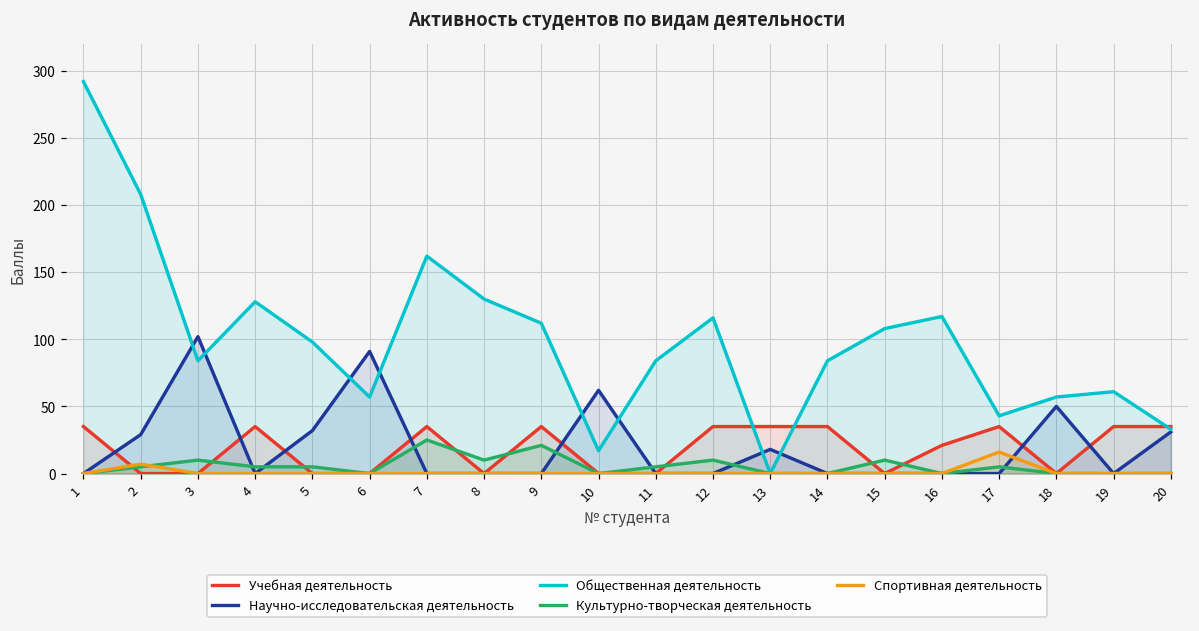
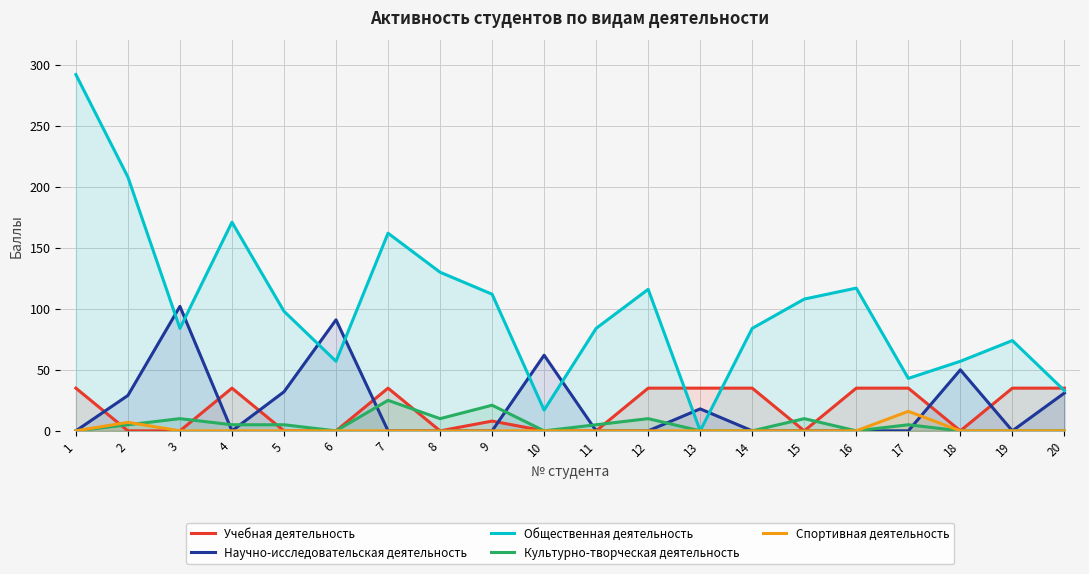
  {
    "Учебная деятельность": {
      "1": 35,
      "2": 0,
      "4": 35,
      "7": 35,
-     "9": 35,
+     "9": 8,
      "12": 35,
      "13": 35,
      "14": 35,
-     "16": 21,
+     "16": 35,
      "17": 35,
      "19": 35
    },
    "Научно-исследовательская деятельность": {
      "2": 29,
      "3": 102,
      "5": 32,
      "6": 91,
      "10": 62,
      "13": 18,
      "17": 0,
      "18": 50
    },
    "Общественная деятельность": {
      "1": 292,
      "2": 208,
      "3": 84,
-     "4": 128,
+     "4": 171,
      "5": 98,
      "6": 57,
      "7": 162,
      "8": 130,
      "9": 112,
      "10": 17,
      "11": 84,
      "12": 116,
      "14": 84,
      "15": 108,
      "16": 117,
      "17": 43,
      "18": 57,
-     "19": 61
+     "19": 74
    },
    "Культурно-творческая деятельность": {
      "3": 10,
      "4": 5,
      "5": 5,
      "7": 25,
      "8": 10,
      "9": 21,
      "11": 5,
      "12": 10,
      "15": 10,
      "17": 5
    },
    "Спортивная деятельность": {
      "17": 16
    }
  }
